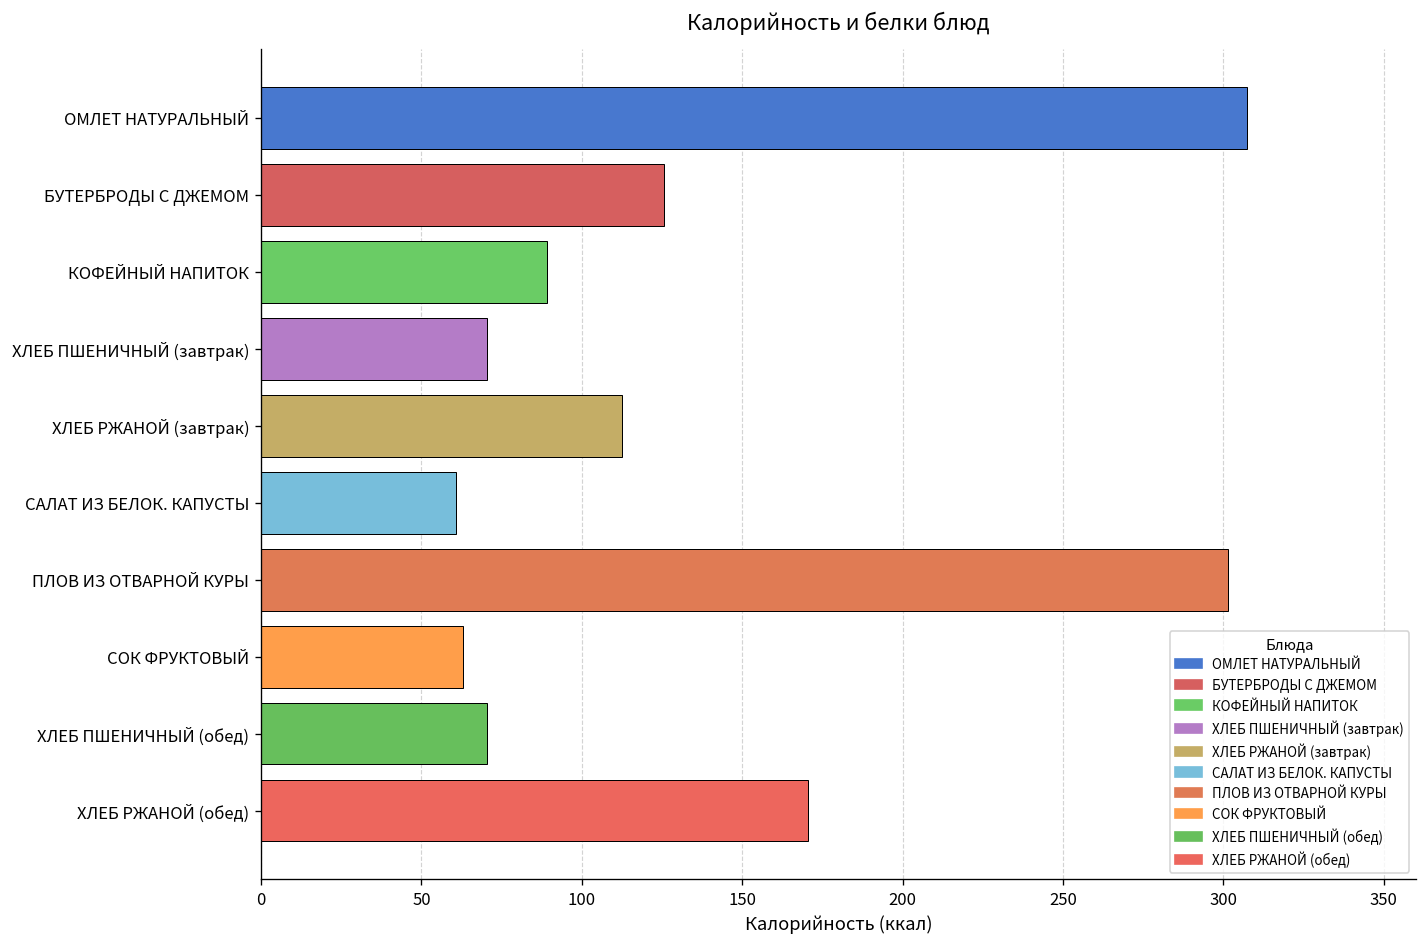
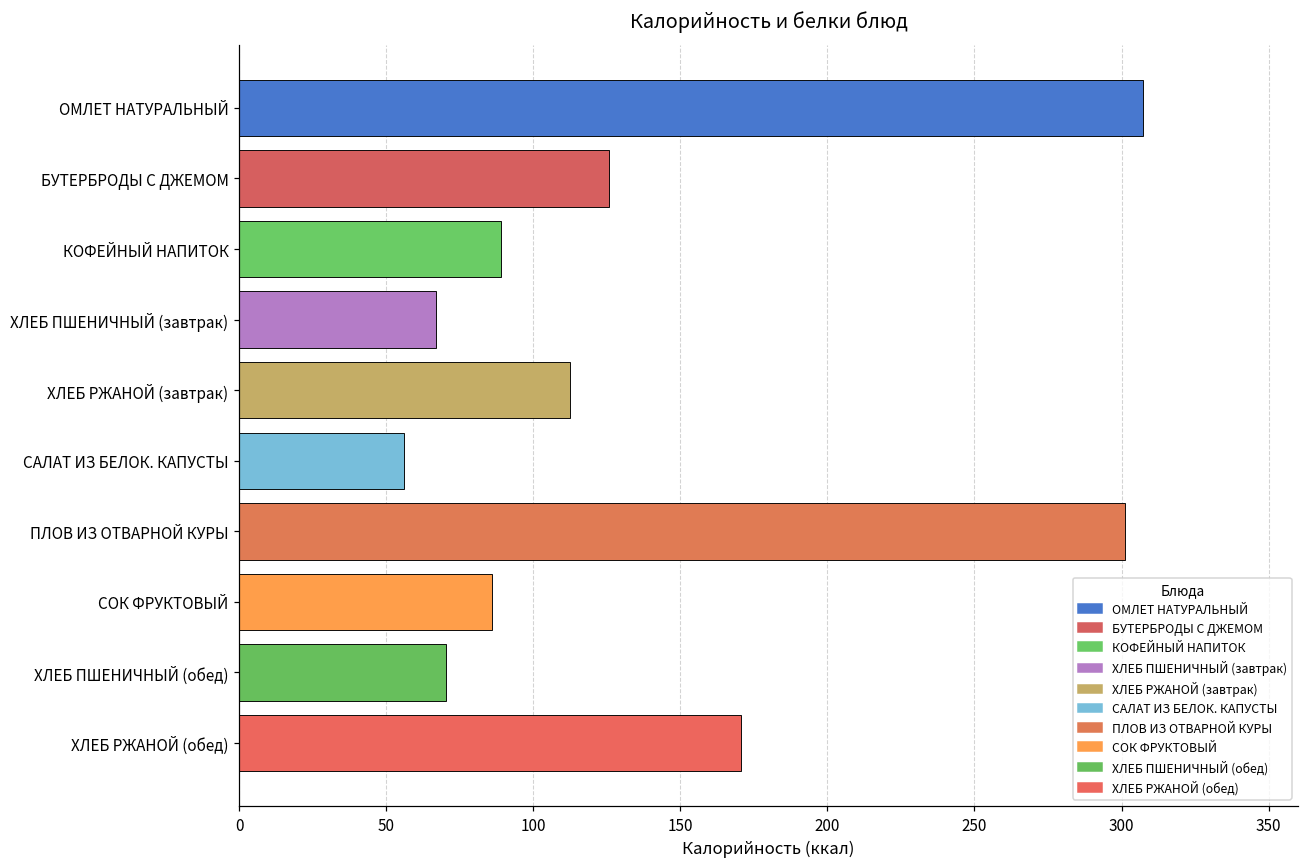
  {
    "ОМЛЕТ НАТУРАЛЬНЫЙ": 307,
    "БУТЕРБРОДЫ С ДЖЕМОМ": 126,
    "КОФЕЙНЫЙ НАПИТОК": 89,
-   "ХЛЕБ ПШЕНИЧНЫЙ (завтрак)": 70,
+   "ХЛЕБ ПШЕНИЧНЫЙ (завтрак)": 67,
    "ХЛЕБ РЖАНОЙ (завтрак)": 113,
-   "САЛАТ ИЗ БЕЛОК. КАПУСТЫ": 61,
+   "САЛАТ ИЗ БЕЛОК. КАПУСТЫ": 56,
    "ПЛОВ ИЗ ОТВАРНОЙ КУРЫ": 301,
-   "СОК ФРУКТОВЫЙ": 63,
+   "СОК ФРУКТОВЫЙ": 86,
    "ХЛЕБ ПШЕНИЧНЫЙ (обед)": 70,
    "ХЛЕБ РЖАНОЙ (обед)": 171
  }
